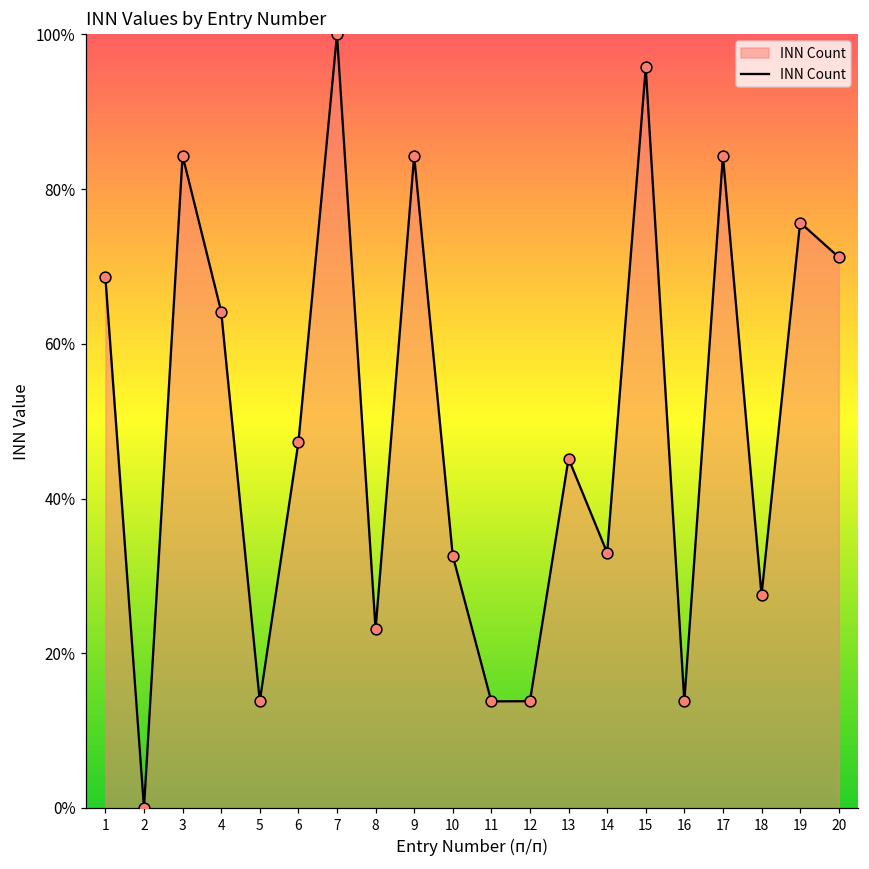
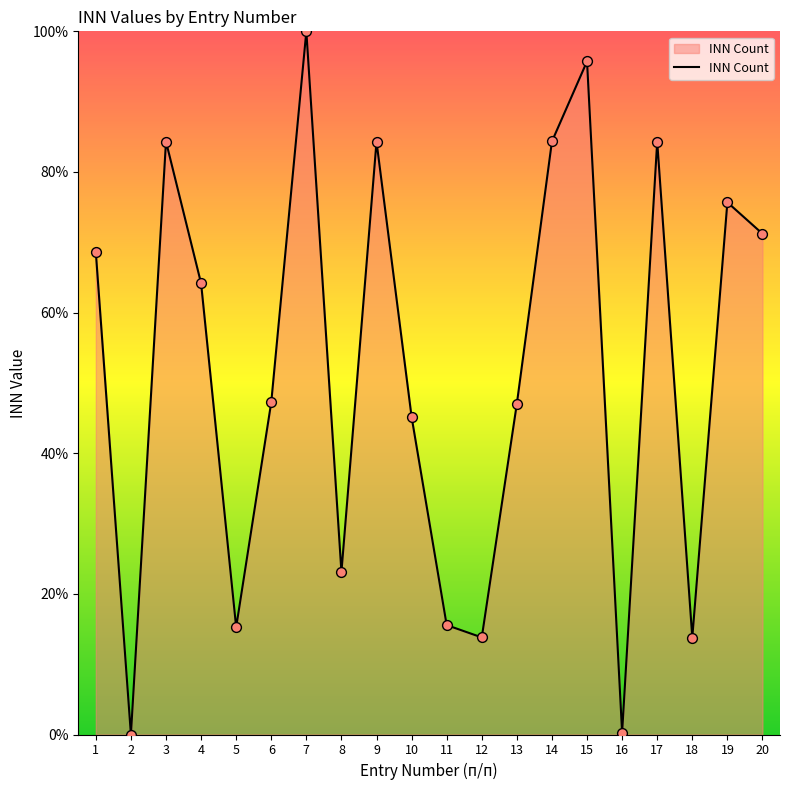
  {
    "1": "69%",
    "2": "0%",
    "3": "84%",
    "4": "64%",
-   "5": "14%",
+   "5": "15%",
    "6": "47%",
    "7": "100%",
    "8": "23%",
    "9": "84%",
-   "10": "33%",
-   "11": "14%",
+   "10": "45%",
+   "11": "16%",
    "12": "14%",
-   "13": "45%",
-   "14": "33%",
+   "13": "47%",
+   "14": "84%",
    "15": "96%",
-   "16": "14%",
+   "16": "0%",
    "17": "84%",
-   "18": "28%",
+   "18": "14%",
    "19": "76%",
    "20": "71%"
  }
